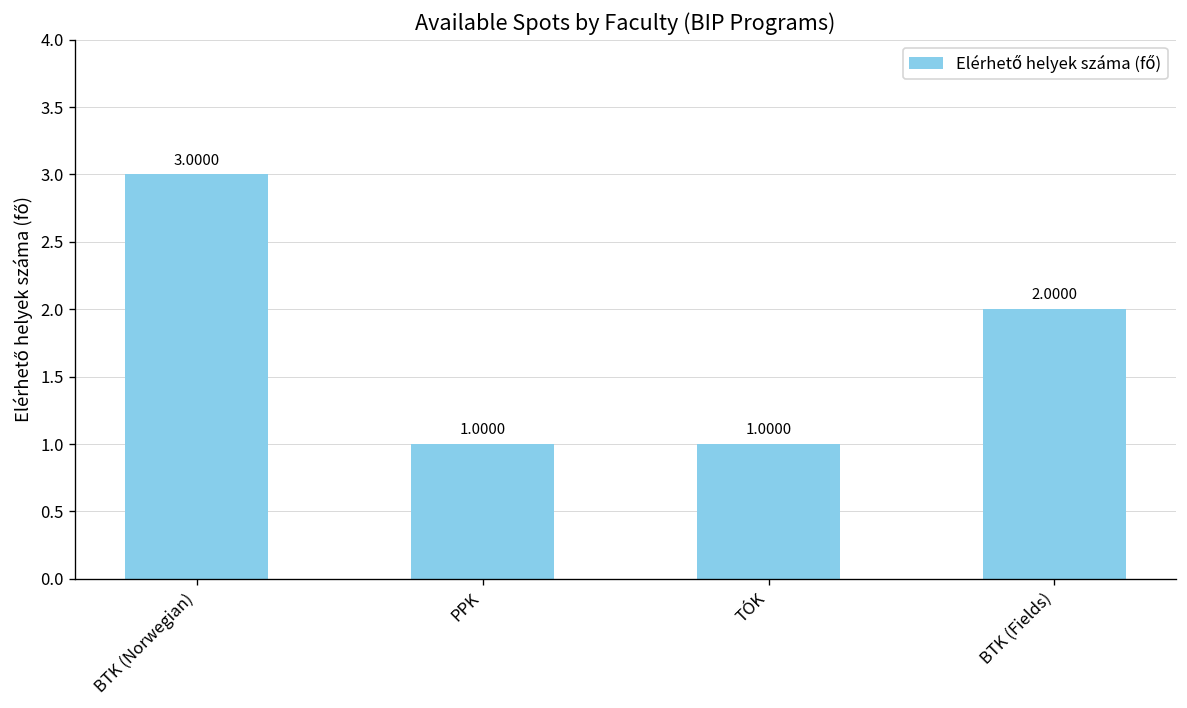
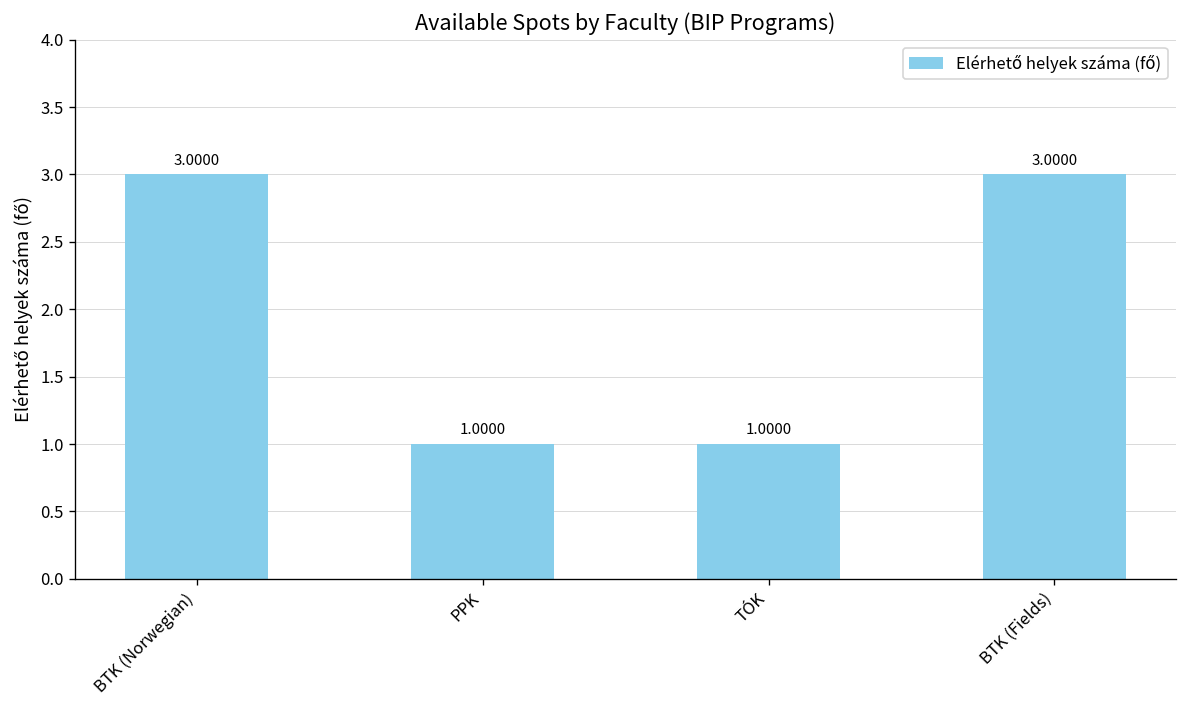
  {
    "BTK (Norwegian)": 3.0000,
    "PPK": 1.0000,
    "TÓK": 1.0000,
-   "BTK (Fields)": 2.0000
+   "BTK (Fields)": 3.0000
  }
